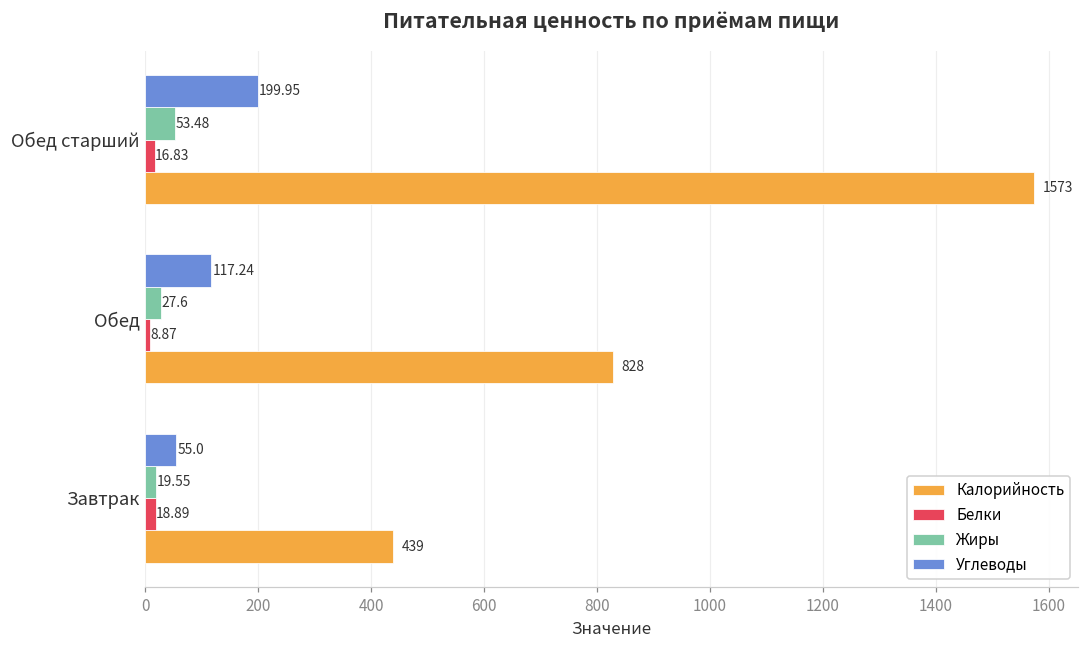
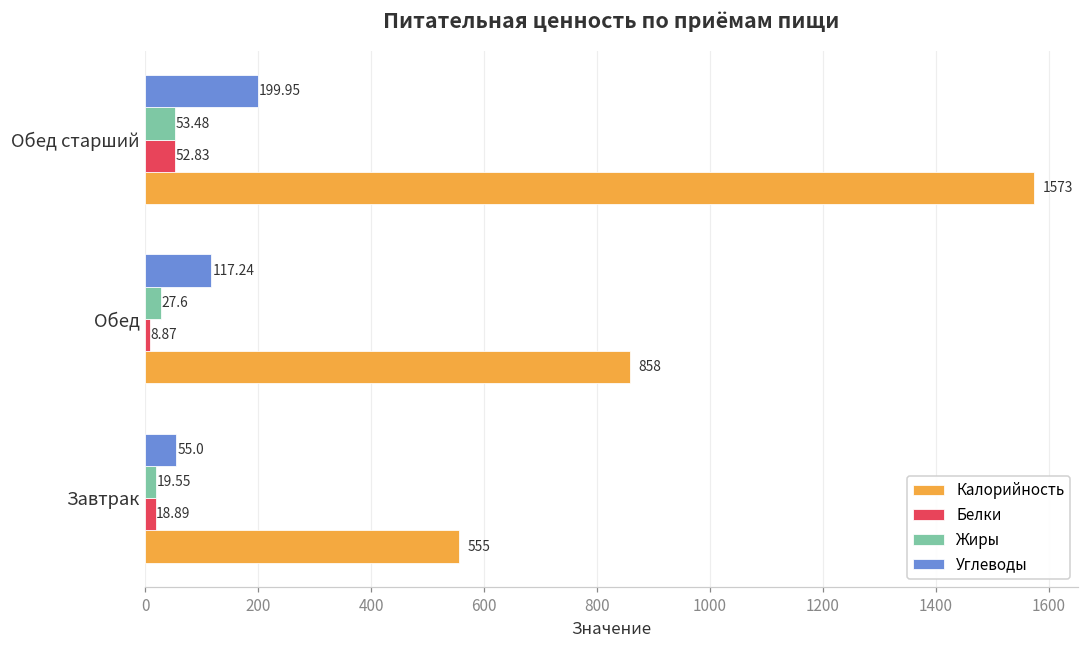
  {
    "Калорийность": {
      "Обед старший": 1573,
-     "Обед": 828,
-     "Завтрак": 439
+     "Обед": 858,
+     "Завтрак": 555
    },
    "Белки": {
-     "Обед старший": 16.83,
+     "Обед старший": 52.83,
      "Обед": 8.87,
      "Завтрак": 18.89
    },
    "Жиры": {
      "Обед старший": 53.48,
      "Обед": 27.6,
      "Завтрак": 19.55
    },
    "Углеводы": {
      "Обед старший": 199.95,
      "Обед": 117.24,
      "Завтрак": 55.0
    }
  }
